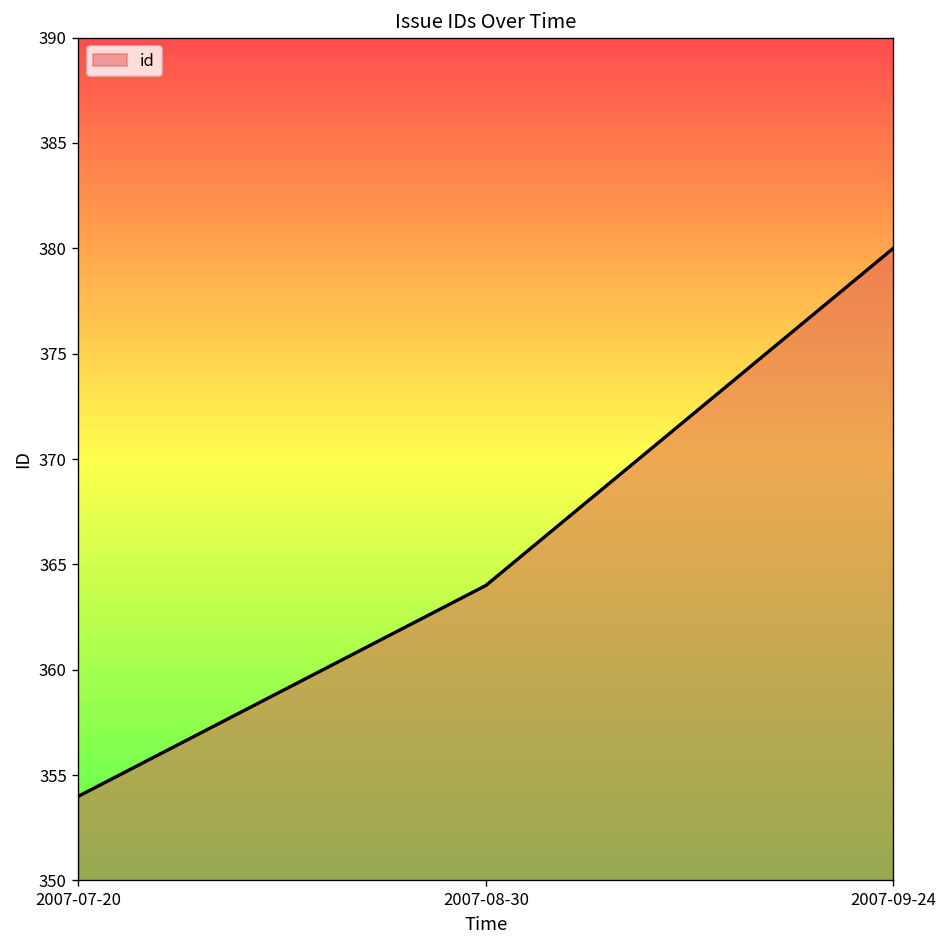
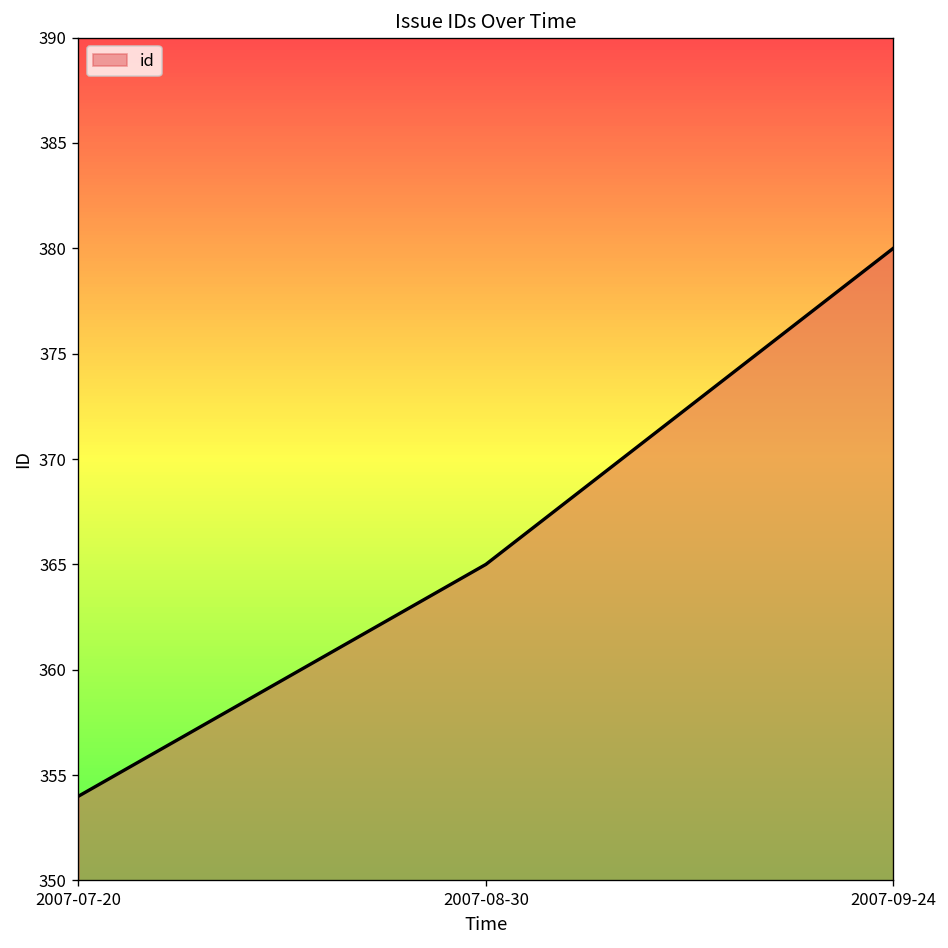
  {
    "2007-07-20": 354,
-   "2007-08-30": 364,
+   "2007-08-30": 365,
    "2007-09-24": 380
  }
